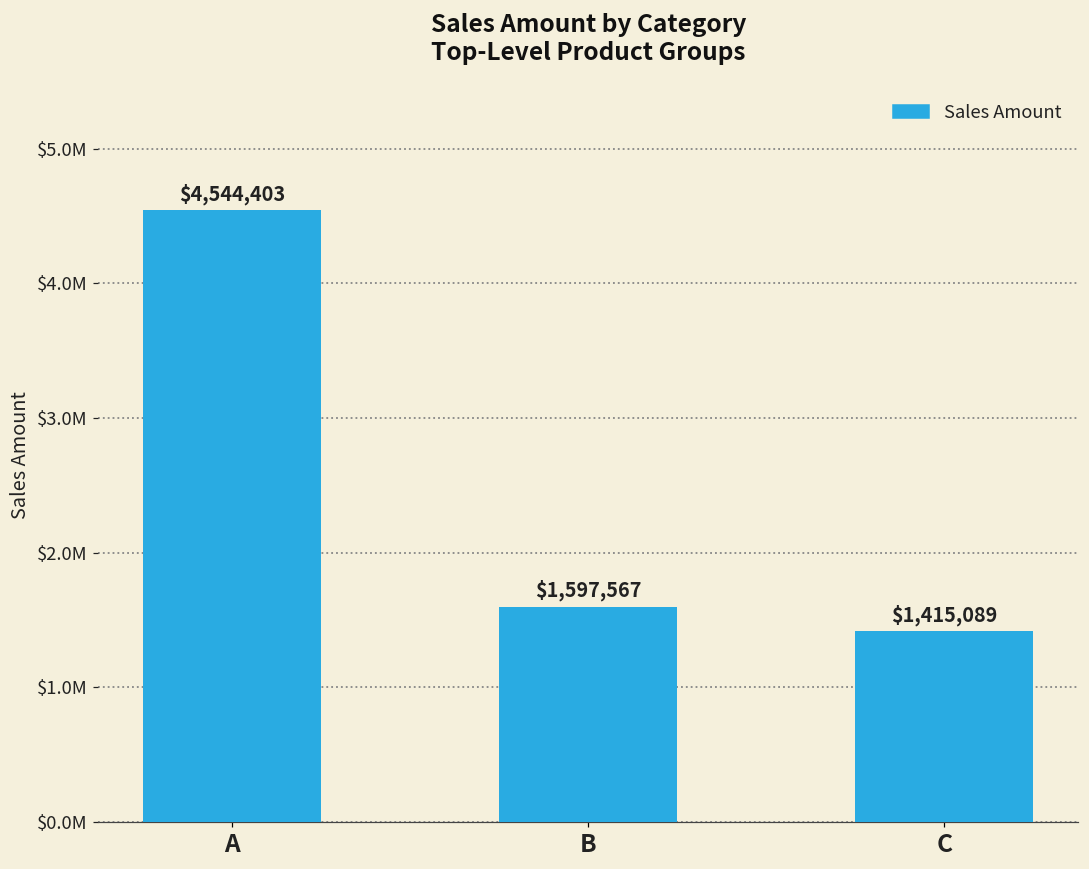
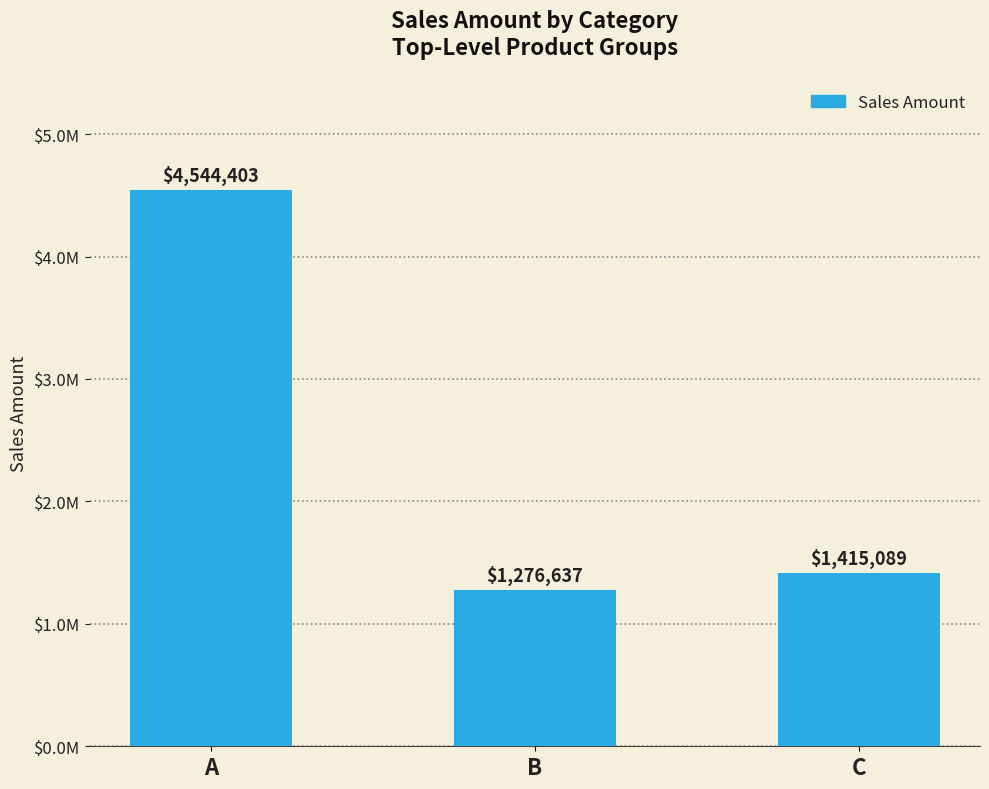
  {
    "A": "$4,544,403",
-   "B": "$1,597,567",
+   "B": "$1,276,637",
    "C": "$1,415,089"
  }
